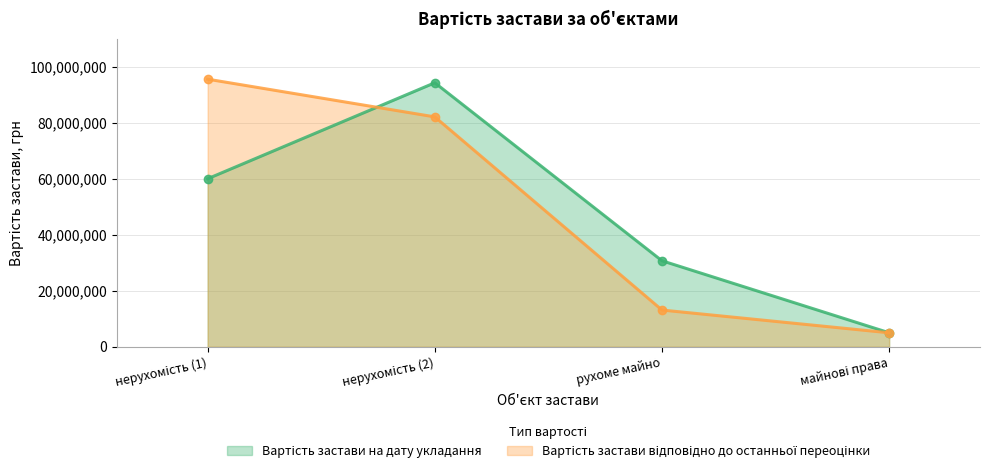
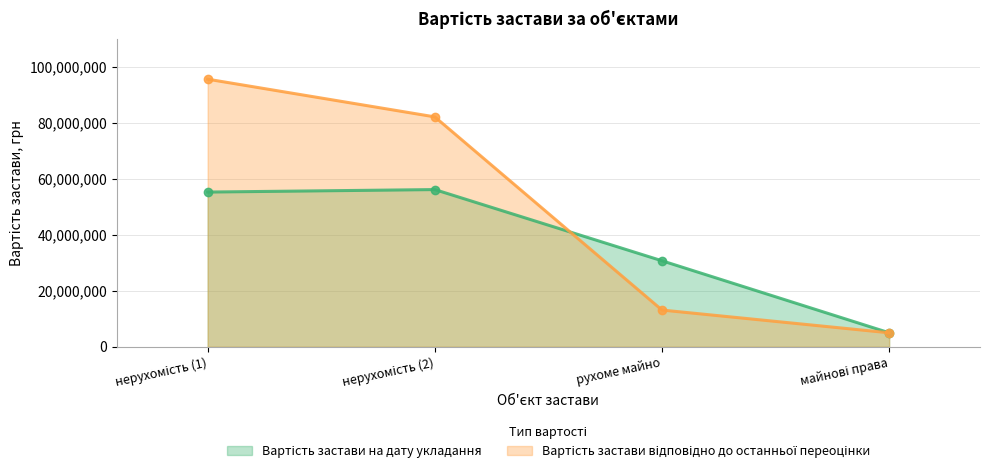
  {
    "Вартість застави на дату укладання": {
-     "нерухомість (1)": "60,000,000",
-     "нерухомість (2)": "94,000,000",
+     "нерухомість (1)": "55,000,000",
+     "нерухомість (2)": "56,000,000",
      "рухоме майно": "31,000,000"
    },
    "Вартість застави відповідно до останньої переоцінки": {
      "нерухомість (1)": "95,000,000",
      "нерухомість (2)": "82,000,000",
      "рухоме майно": "13,000,000"
    }
  }
